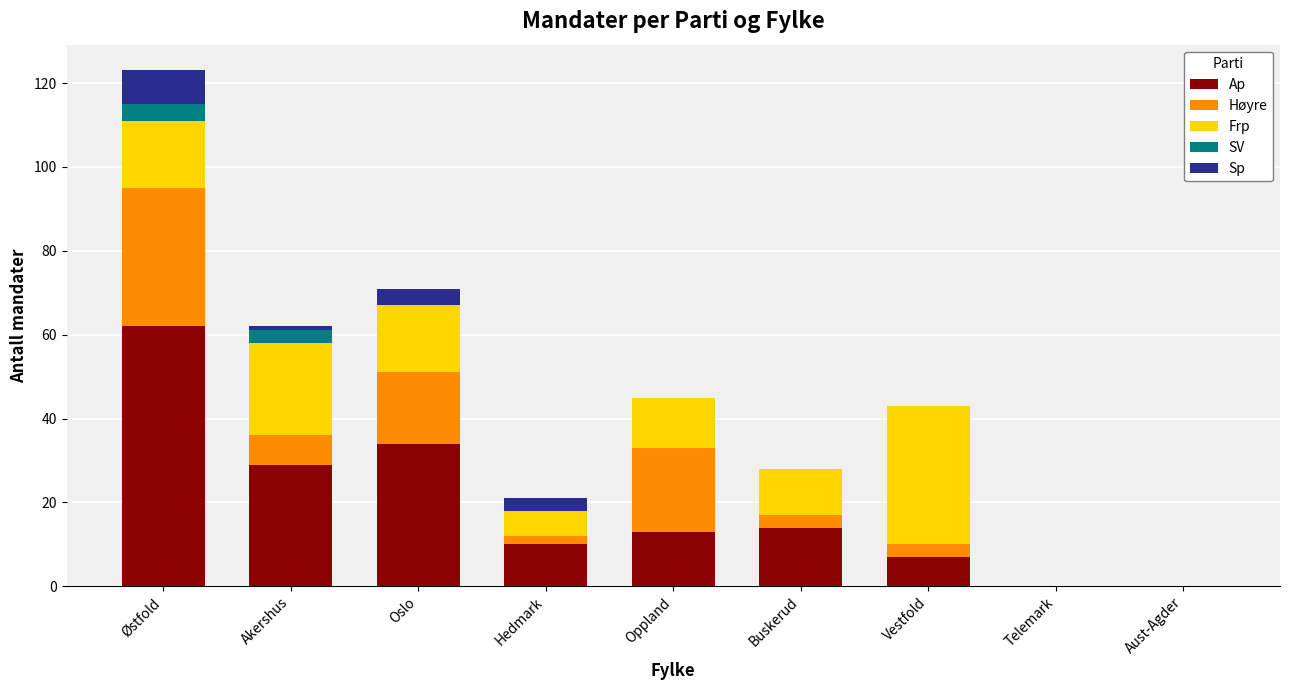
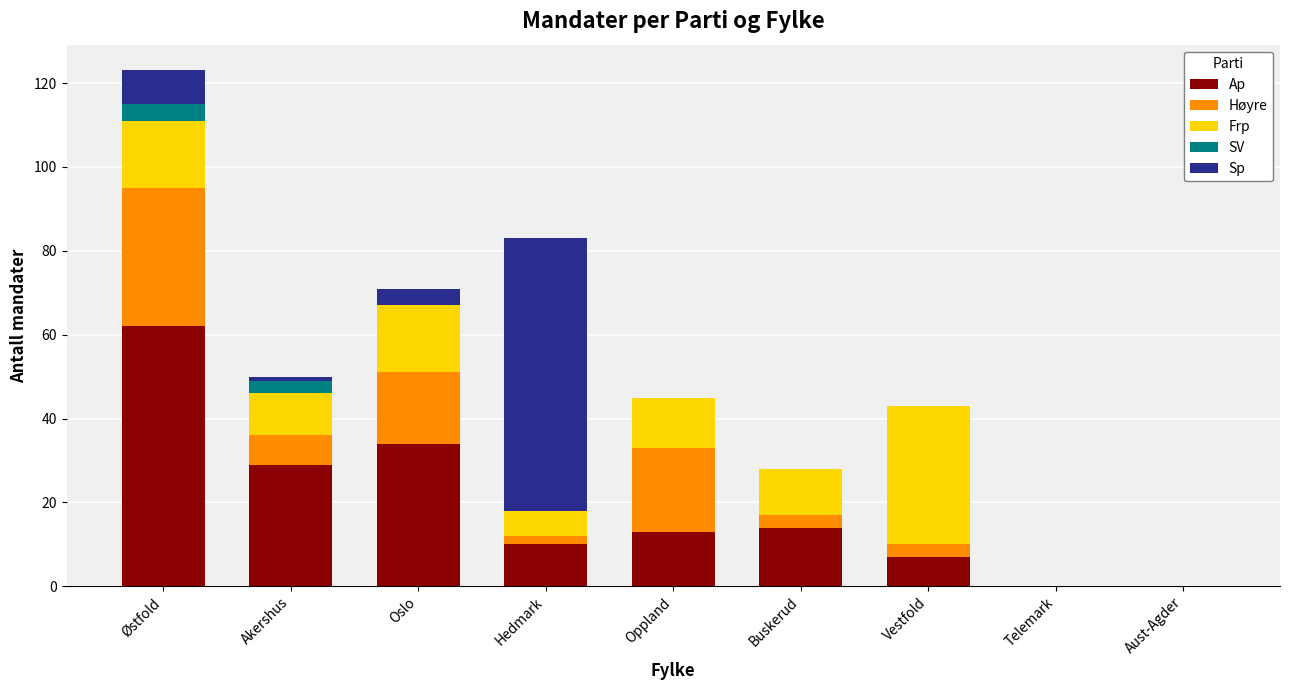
  {
    "Ap": {
      "Østfold": 62,
      "Akershus": 29,
      "Oslo": 34,
      "Hedmark": 10,
      "Oppland": 13,
      "Buskerud": 14,
      "Vestfold": 7,
      "Telemark": 0,
      "Aust-Agder": 0
    },
    "Høyre": {
      "Østfold": 33,
      "Akershus": 7,
      "Oslo": 17,
      "Hedmark": 2,
      "Oppland": 20,
      "Buskerud": 3,
      "Vestfold": 3,
      "Telemark": 0,
      "Aust-Agder": 0
    },
    "Frp": {
      "Østfold": 16,
-     "Akershus": 22,
+     "Akershus": 10,
      "Oslo": 16,
      "Hedmark": 6,
      "Oppland": 12,
      "Buskerud": 11,
      "Vestfold": 33,
      "Telemark": 0,
      "Aust-Agder": 0
    },
    "SV": {
      "Østfold": 4,
      "Akershus": 3,
      "Oslo": 0,
      "Hedmark": 0,
      "Oppland": 0,
      "Buskerud": 0,
      "Vestfold": 0,
      "Telemark": 0,
      "Aust-Agder": 0
    },
    "Sp": {
      "Østfold": 8,
      "Akershus": 1,
      "Oslo": 4,
-     "Hedmark": 3,
+     "Hedmark": 65,
      "Oppland": 0,
      "Buskerud": 0,
      "Vestfold": 0,
      "Telemark": 0,
      "Aust-Agder": 0
    }
  }
